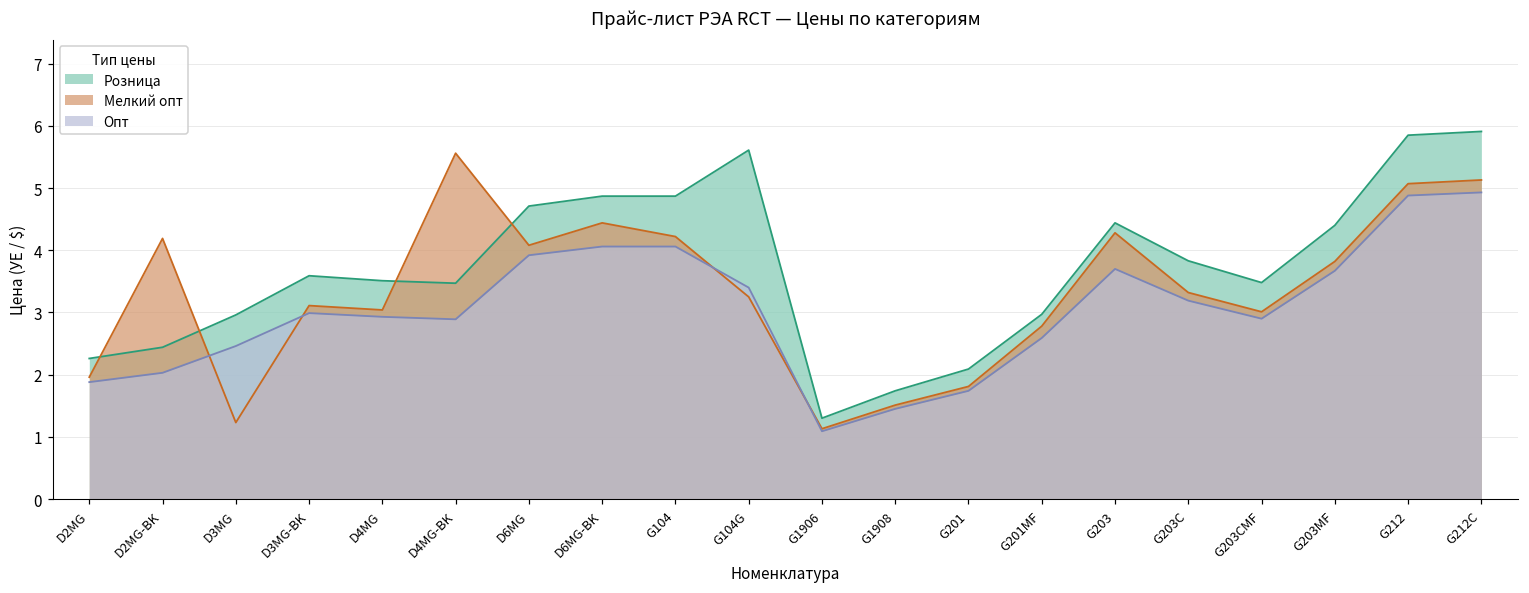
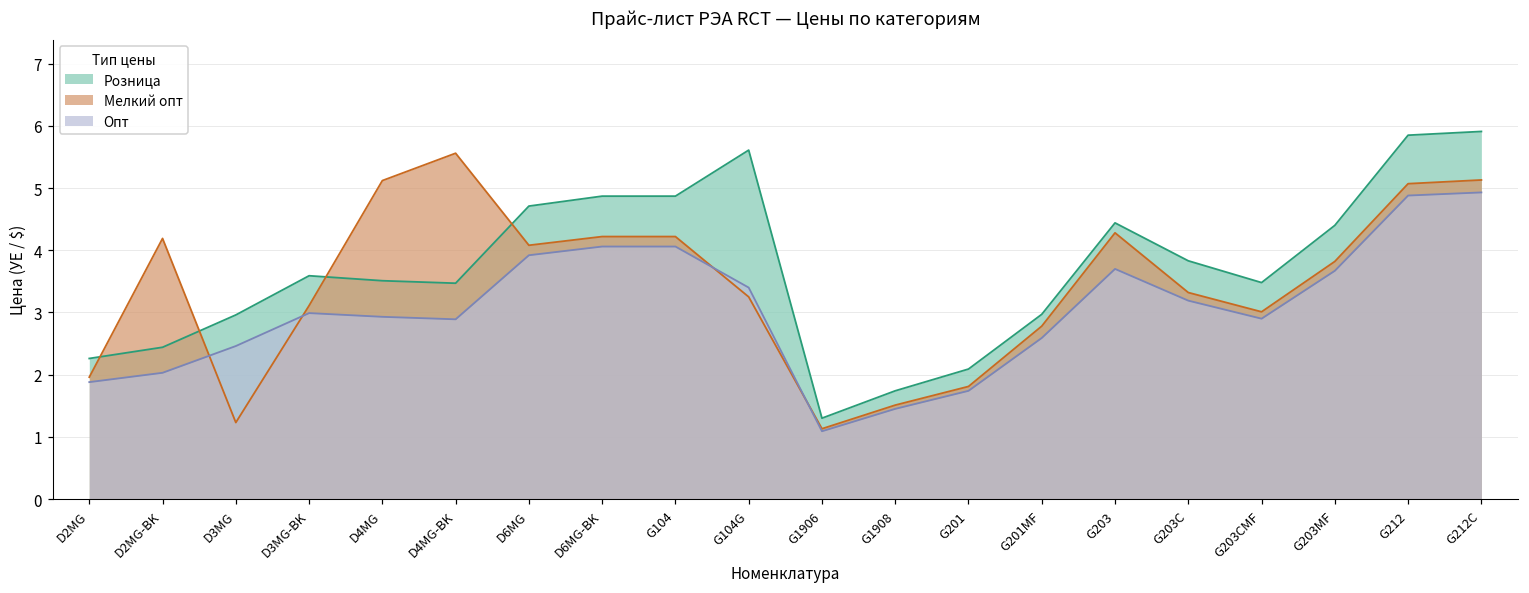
  {
    "Мелкий опт": {
      "D2MG": 2.0,
      "D2MG-BK": 4.2,
      "D3MG": 1.2,
      "D3MG-BK": 3.1,
-     "D4MG": 3.0,
+     "D4MG": 5.1,
      "D4MG-BK": 5.6,
      "D6MG": 4.1,
-     "D6MG-BK": 4.4,
+     "D6MG-BK": 4.2,
      "G104": 4.2,
      "G104G": 3.3,
      "G1908": 1.5,
      "G201": 1.8,
      "G201MF": 2.8,
      "G203": 4.3,
      "G203C": 3.3,
      "G203CMF": 3.0,
      "G203MF": 3.8,
      "G212": 5.1,
      "G212C": 5.1
    }
  }
